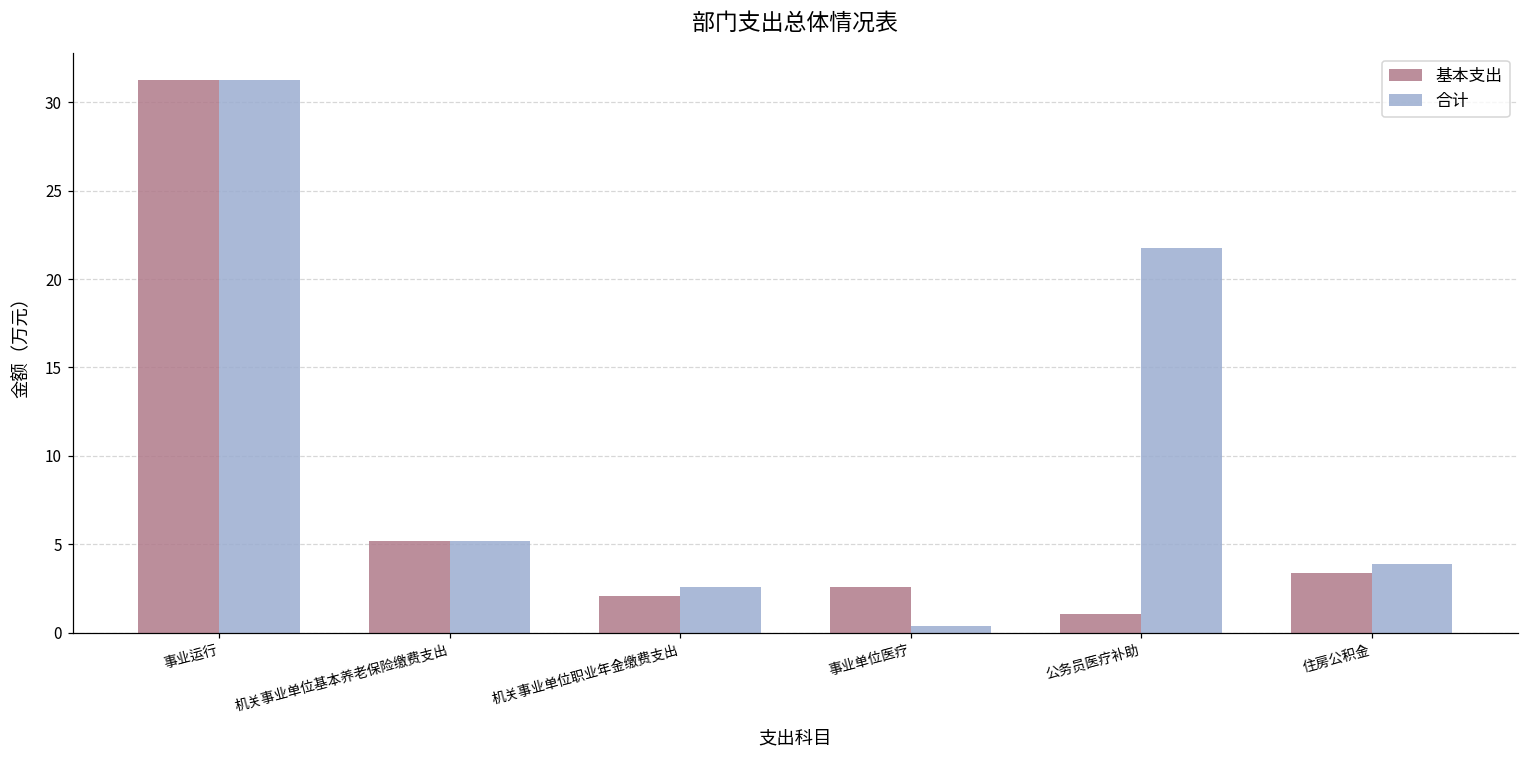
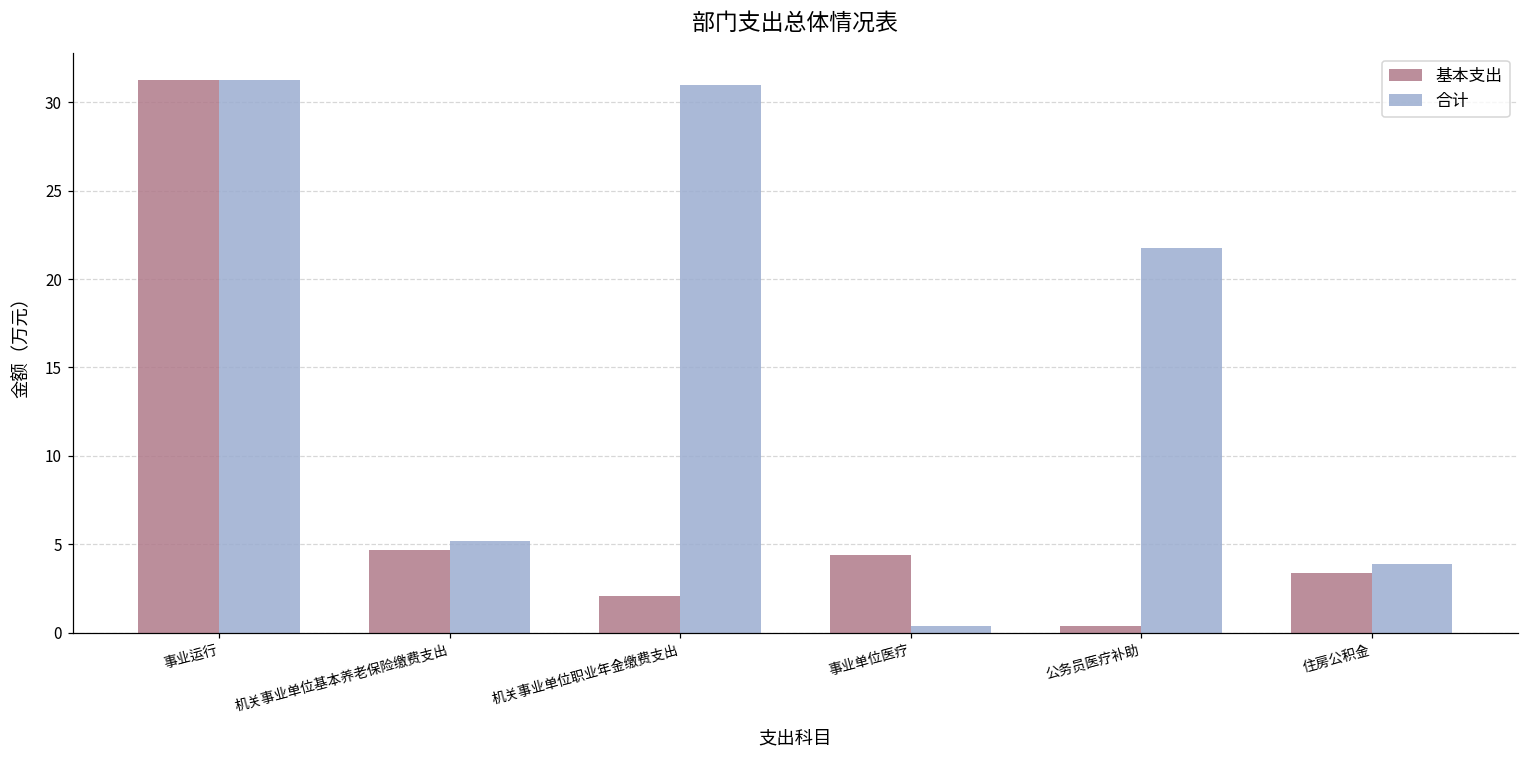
  {
    "基本支出": {
      "事业运行": 31.2,
-     "机关事业单位基本养老保险缴费支出": 5.2,
+     "机关事业单位基本养老保险缴费支出": 4.7,
      "机关事业单位职业年金缴费支出": 2.1,
-     "事业单位医疗": 2.6,
-     "公务员医疗补助": 1.0,
+     "事业单位医疗": 4.4,
+     "公务员医疗补助": 0.4,
      "住房公积金": 3.4
    },
    "合计": {
      "事业运行": 31.2,
      "机关事业单位基本养老保险缴费支出": 5.2,
-     "机关事业单位职业年金缴费支出": 2.6,
+     "机关事业单位职业年金缴费支出": 31.0,
      "事业单位医疗": 0.4,
      "公务员医疗补助": 21.7,
      "住房公积金": 3.9
    }
  }
